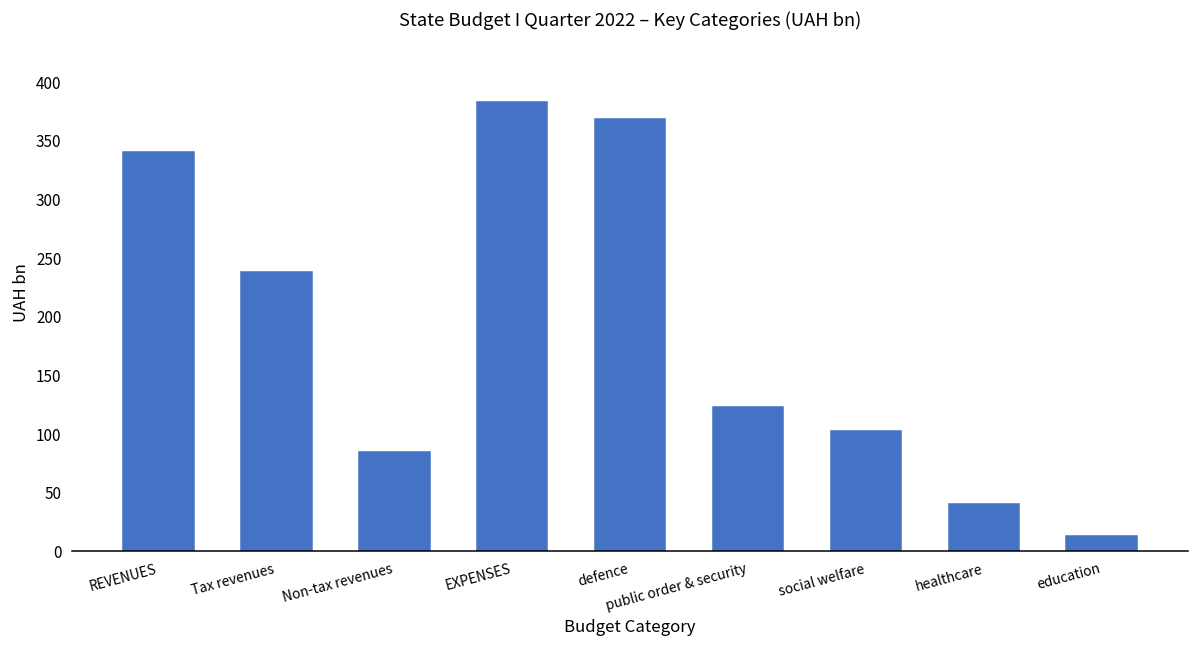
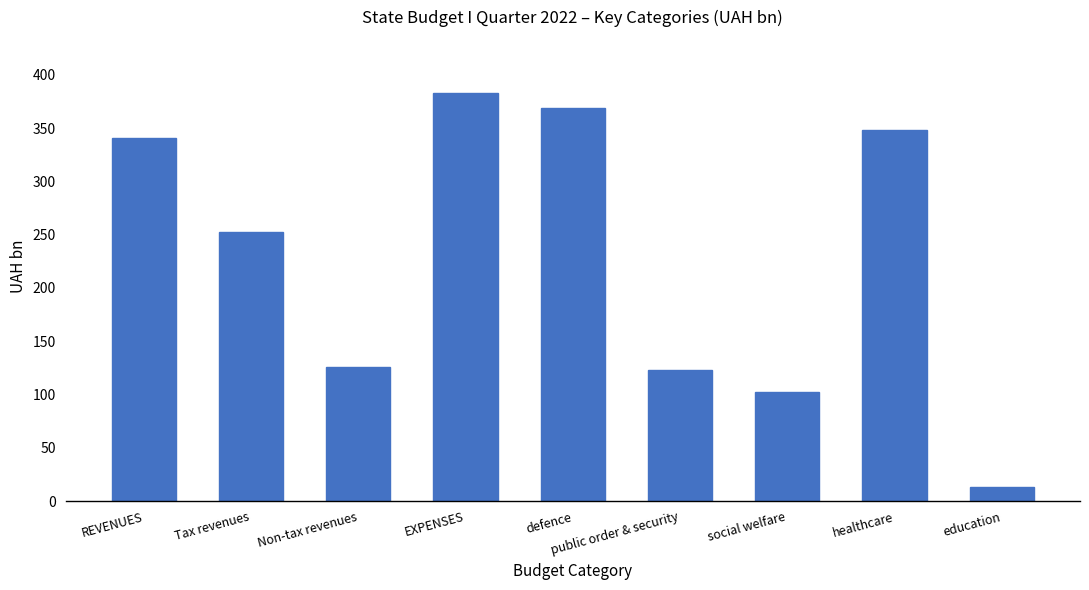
  {
    "REVENUES": 341,
-   "Tax revenues": 238,
-   "Non-tax revenues": 85,
+   "Tax revenues": 252,
+   "Non-tax revenues": 126,
    "EXPENSES": 383,
    "defence": 368,
    "public order & security": 123,
    "social welfare": 103,
-   "healthcare": 40,
+   "healthcare": 349,
    "education": 13
  }
